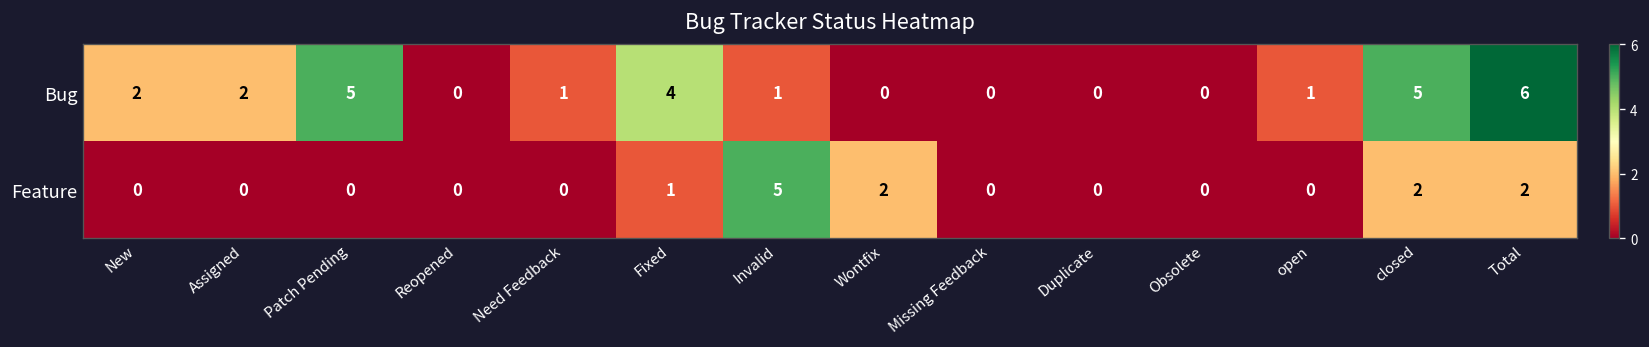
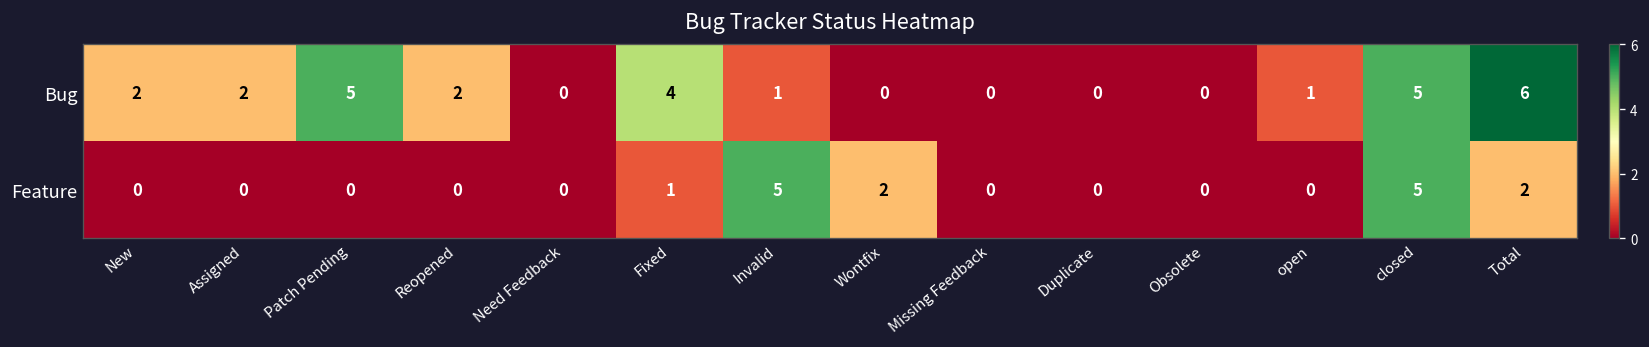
  {
    "Bug": {
      "New": 2,
      "Assigned": 2,
      "Patch Pending": 5,
-     "Reopened": 0,
-     "Need Feedback": 1,
+     "Reopened": 2,
+     "Need Feedback": 0,
      "Fixed": 4,
      "Invalid": 1,
      "Wontfix": 0,
      "Missing Feedback": 0,
      "Duplicate": 0,
      "Obsolete": 0,
      "open": 1,
      "closed": 5,
      "Total": 6
    },
    "Feature": {
      "New": 0,
      "Assigned": 0,
      "Patch Pending": 0,
      "Reopened": 0,
      "Need Feedback": 0,
      "Fixed": 1,
      "Invalid": 5,
      "Wontfix": 2,
      "Missing Feedback": 0,
      "Duplicate": 0,
      "Obsolete": 0,
      "open": 0,
-     "closed": 2,
+     "closed": 5,
      "Total": 2
    }
  }
